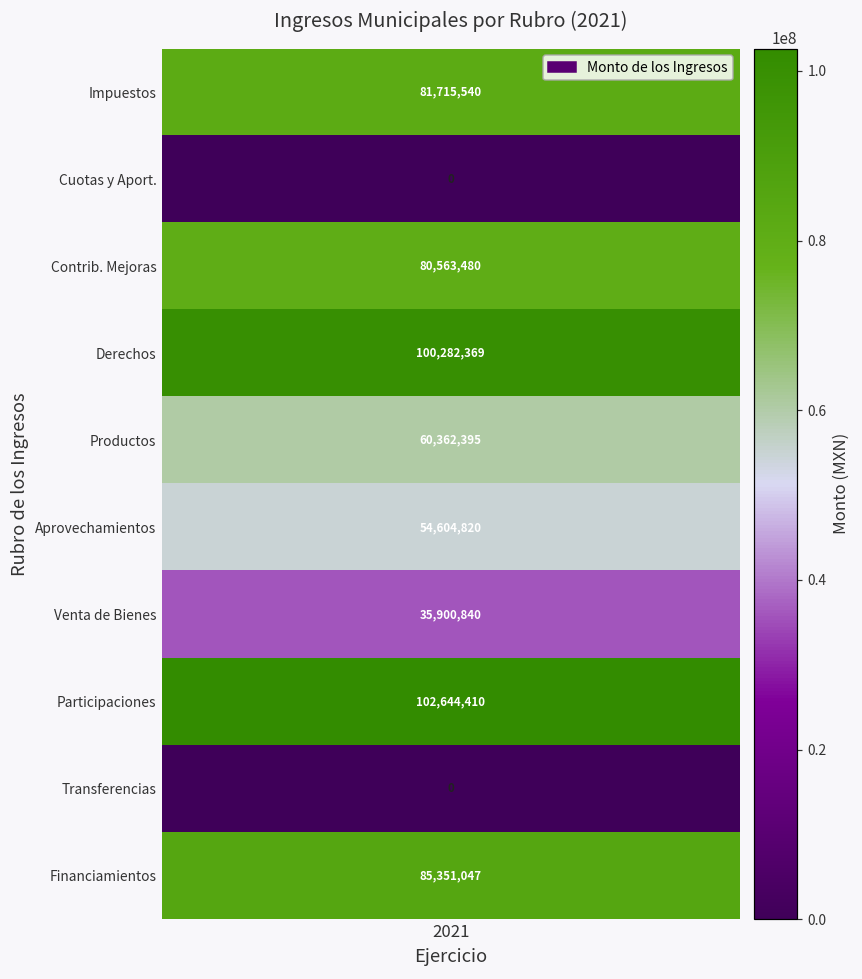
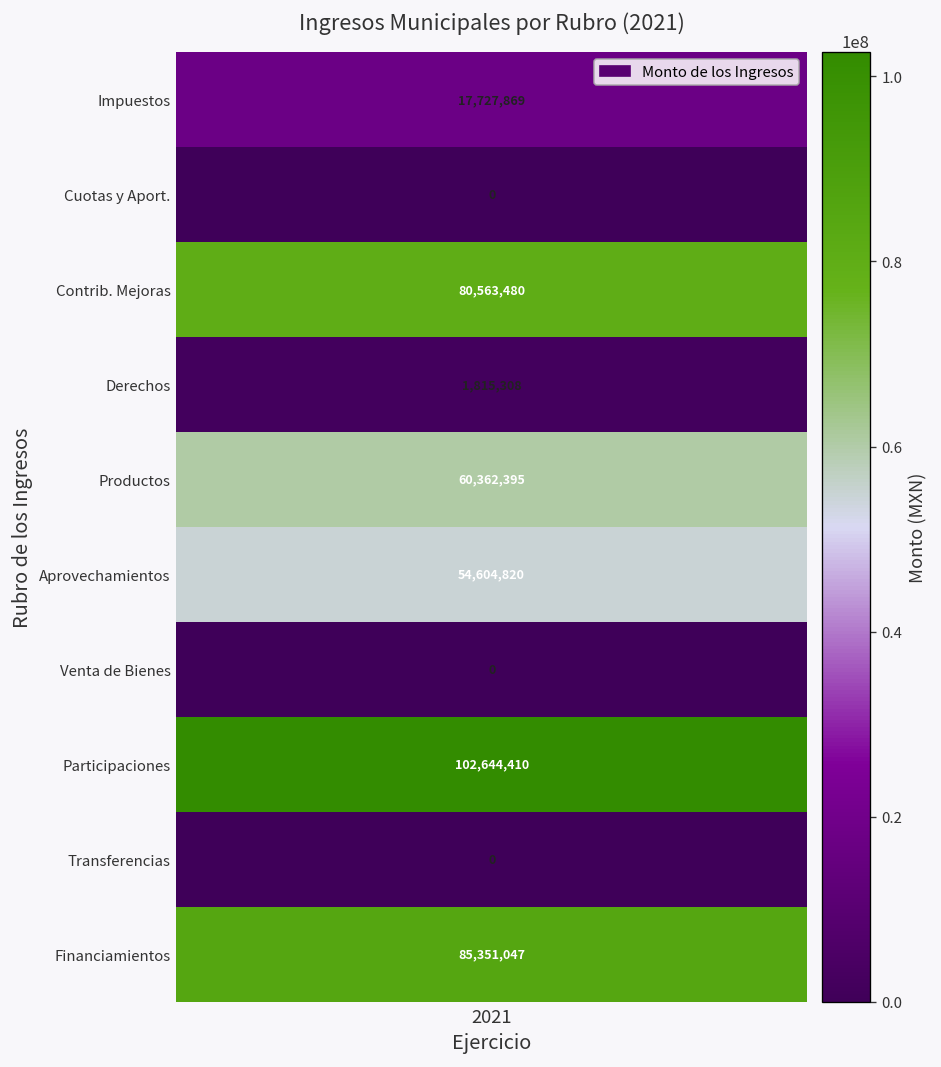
  {
    "Impuestos": {
-     "2021": "81,715,540"
+     "2021": "17,727,869"
    },
    "Cuotas y Aport.": {
      "2021": "0"
    },
    "Contrib. Mejoras": {
      "2021": "80,563,480"
    },
    "Derechos": {
-     "2021": "100,282,369"
+     "2021": "1,815,308"
    },
    "Productos": {
      "2021": "60,362,395"
    },
    "Aprovechamientos": {
      "2021": "54,604,820"
    },
    "Venta de Bienes": {
-     "2021": "35,900,840"
+     "2021": "0"
    },
    "Participaciones": {
      "2021": "102,644,410"
    },
    "Transferencias": {
      "2021": "0"
    },
    "Financiamientos": {
      "2021": "85,351,047"
    }
  }
